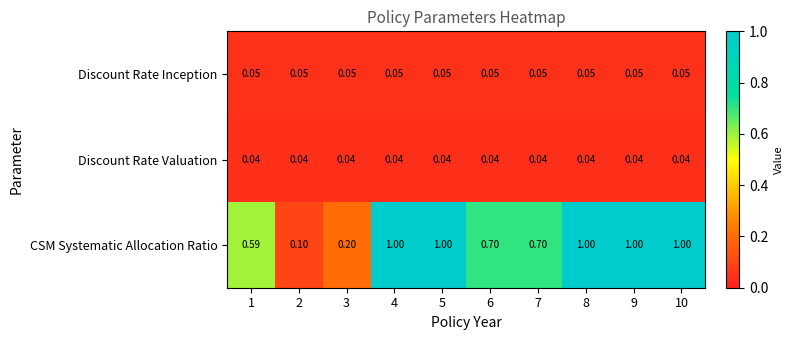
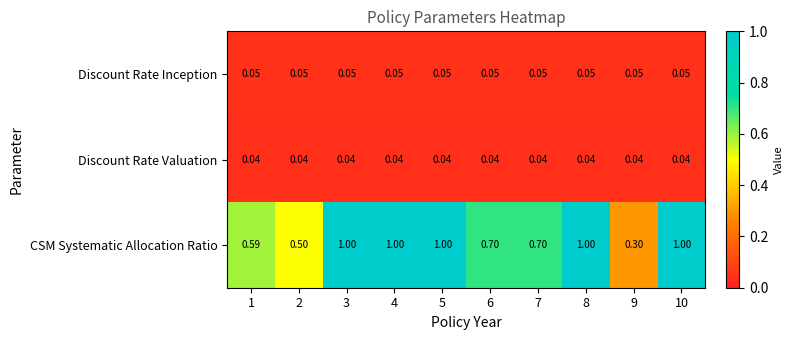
  {
    "Discount Rate Inception": {
      "1": 0.05,
      "2": 0.05,
      "3": 0.05,
      "4": 0.05,
      "5": 0.05,
      "6": 0.05,
      "7": 0.05,
      "8": 0.05,
      "9": 0.05,
      "10": 0.05
    },
    "Discount Rate Valuation": {
      "1": 0.04,
      "2": 0.04,
      "3": 0.04,
      "4": 0.04,
      "5": 0.04,
      "6": 0.04,
      "7": 0.04,
      "8": 0.04,
      "9": 0.04,
      "10": 0.04
    },
    "CSM Systematic Allocation Ratio": {
      "1": 0.59,
-     "2": 0.10,
-     "3": 0.20,
+     "2": 0.50,
+     "3": 1.00,
      "4": 1.00,
      "5": 1.00,
      "6": 0.70,
      "7": 0.70,
      "8": 1.00,
-     "9": 1.00,
+     "9": 0.30,
      "10": 1.00
    }
  }
